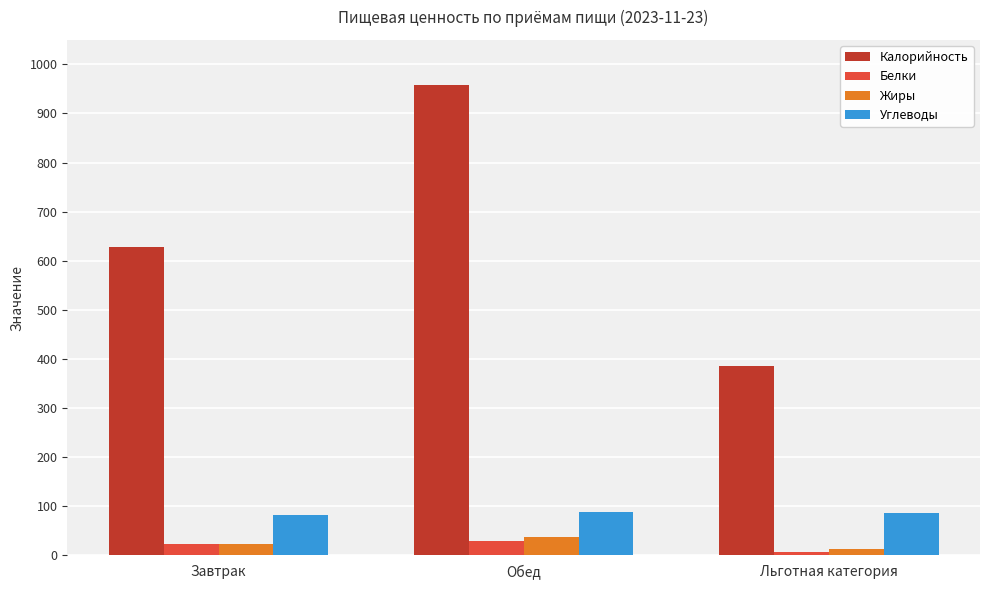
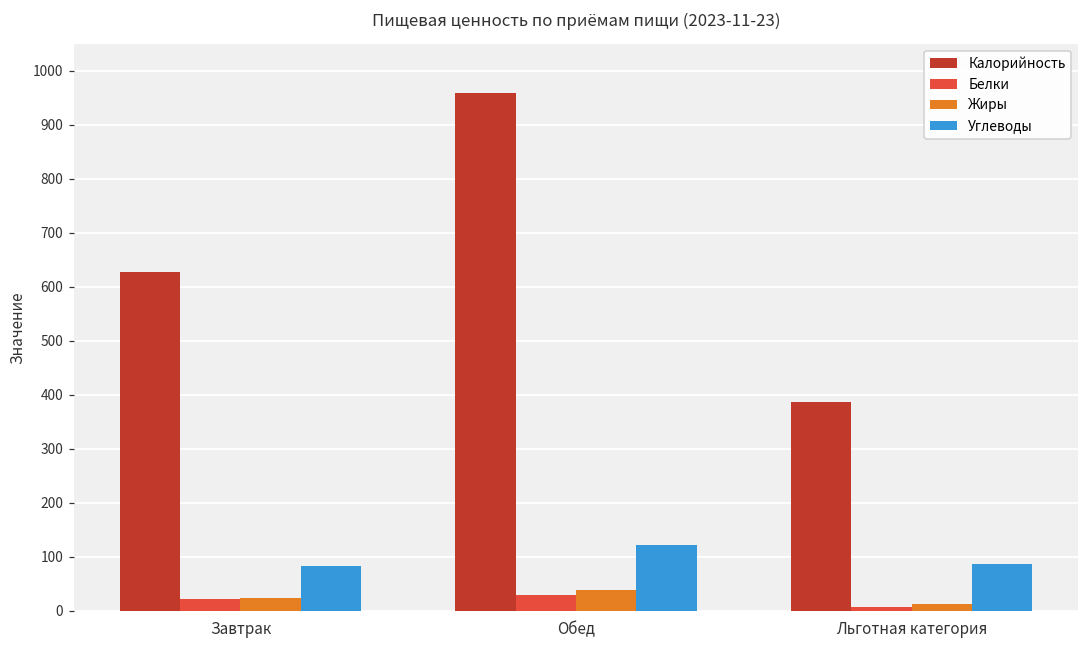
  {
    "Углеводы": {
      "Завтрак": 80,
-     "Обед": 90,
+     "Обед": 120,
      "Льготная категория": 90
    }
  }
